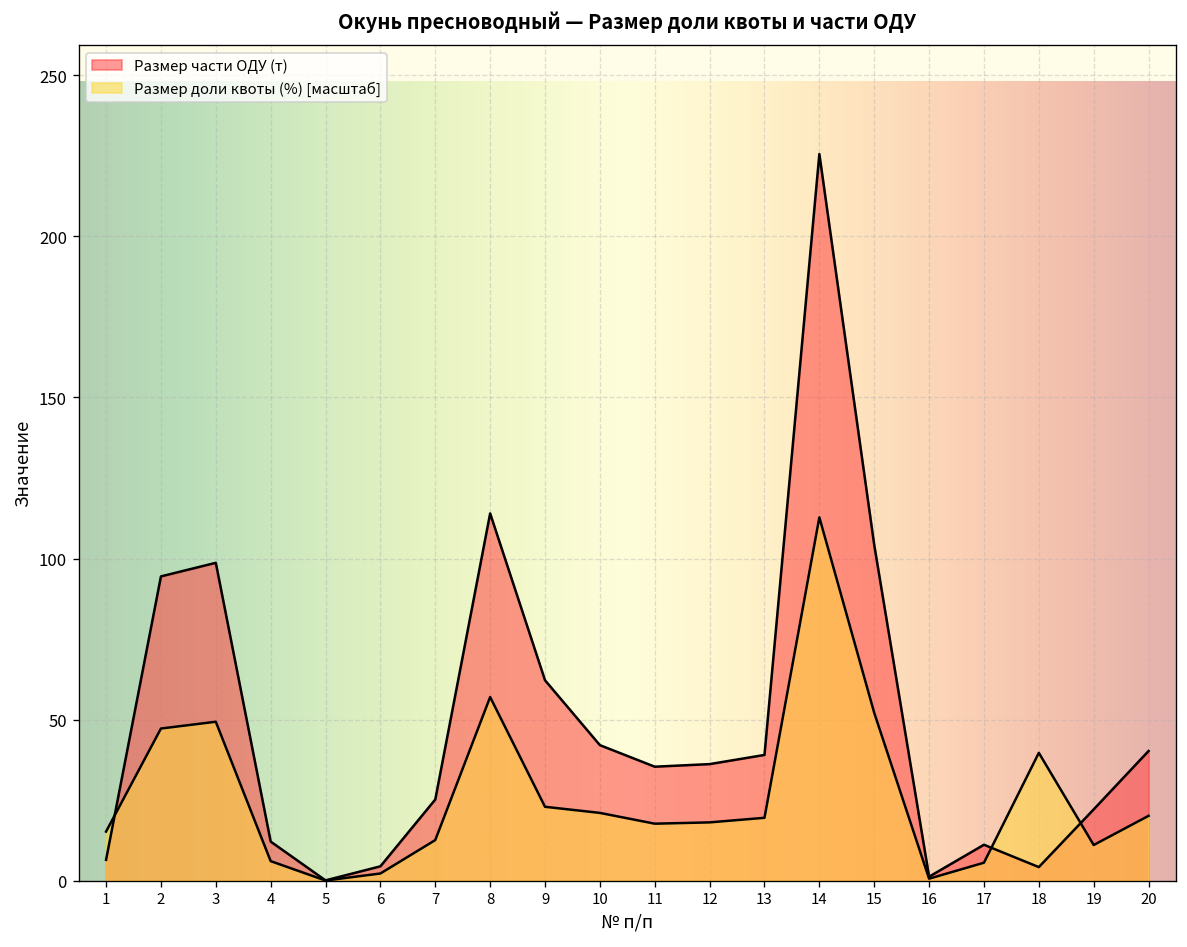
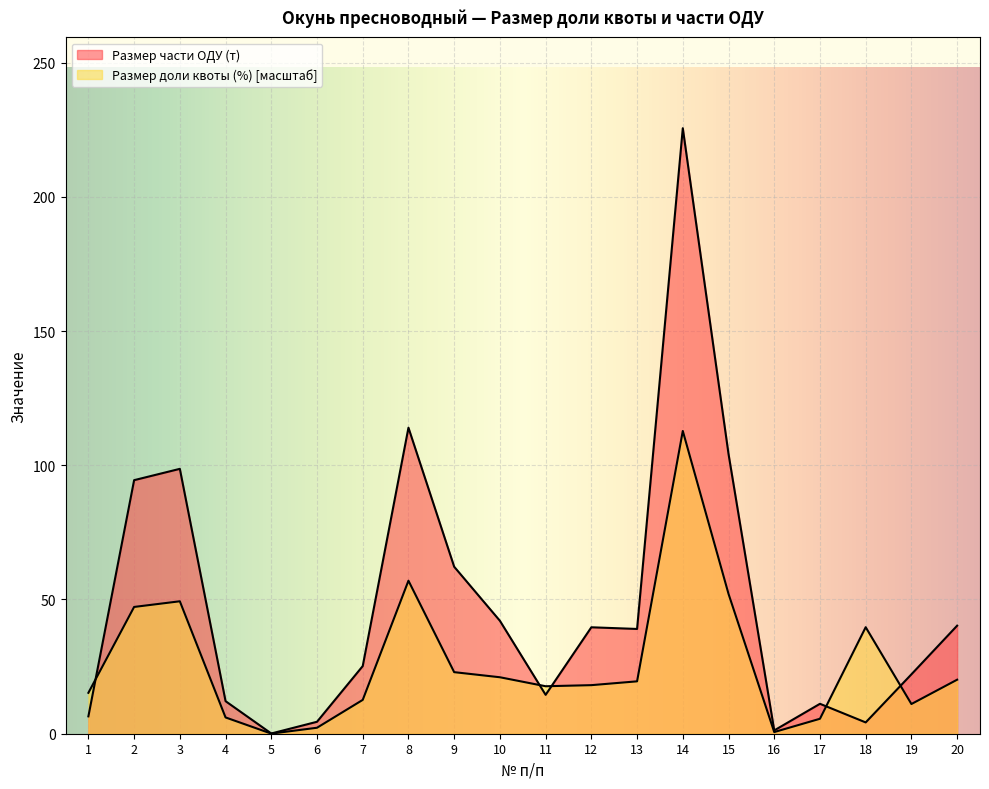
  {
    "Размер части ОДУ (т)": {
      "1": 6,
      "2": 94,
      "3": 99,
      "4": 12,
      "6": 4,
      "7": 25,
      "8": 114,
      "9": 62,
      "10": 42,
-     "11": 35,
-     "12": 36,
+     "11": 14,
+     "12": 40,
      "13": 39,
      "14": 226,
      "15": 104,
      "17": 11,
      "18": 4,
      "19": 22,
      "20": 40
    },
    "Размер доли квоты (%) [масштаб]": {
      "1": 15,
      "2": 47,
      "3": 49,
      "4": 6,
      "6": 2,
      "7": 13,
      "8": 57,
      "9": 23,
      "10": 21,
      "11": 18,
      "12": 18,
      "13": 20,
      "14": 113,
      "15": 52,
      "17": 6,
      "18": 40,
      "19": 11,
      "20": 20
    }
  }
